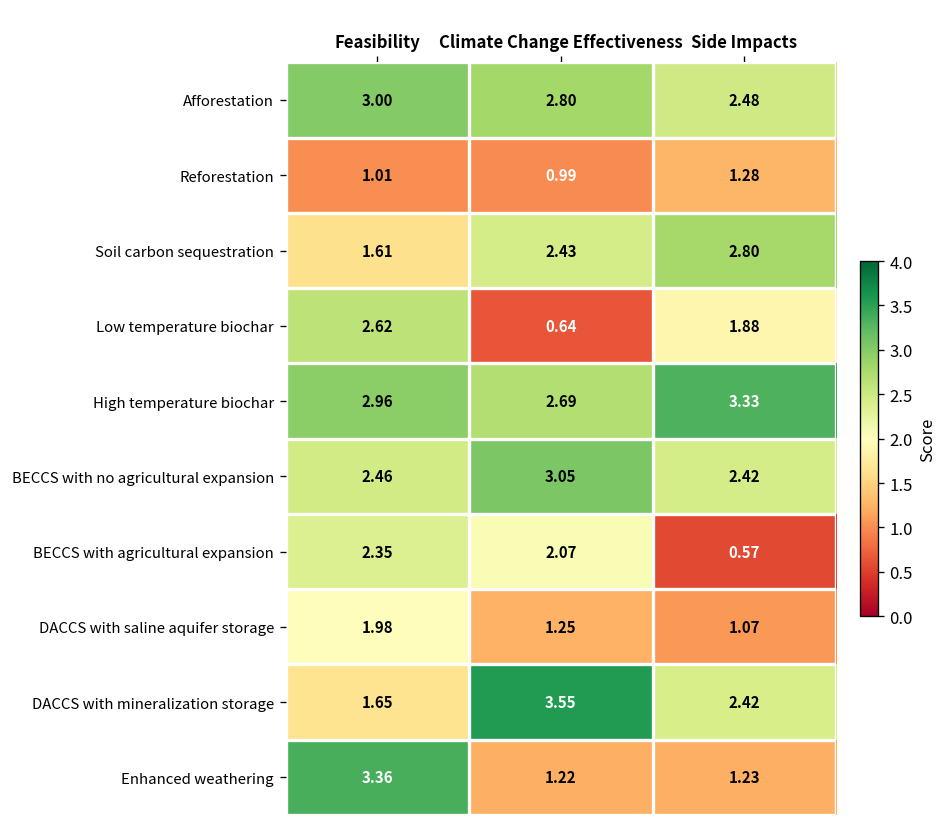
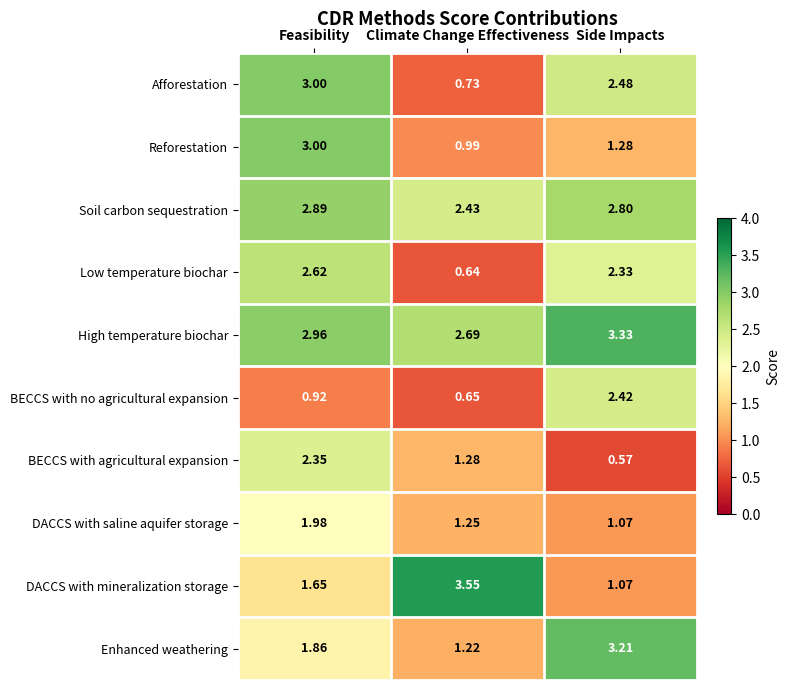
  {
    "Afforestation": {
      "Feasibility": 3.00,
-     "Climate Change Effectiveness": 2.80,
+     "Climate Change Effectiveness": 0.73,
      "Side Impacts": 2.48
    },
    "Reforestation": {
-     "Feasibility": 1.01,
+     "Feasibility": 3.00,
      "Climate Change Effectiveness": 0.99,
      "Side Impacts": 1.28
    },
    "Soil carbon sequestration": {
-     "Feasibility": 1.61,
+     "Feasibility": 2.89,
      "Climate Change Effectiveness": 2.43,
      "Side Impacts": 2.80
    },
    "Low temperature biochar": {
      "Feasibility": 2.62,
      "Climate Change Effectiveness": 0.64,
-     "Side Impacts": 1.88
+     "Side Impacts": 2.33
    },
    "High temperature biochar": {
      "Feasibility": 2.96,
      "Climate Change Effectiveness": 2.69,
      "Side Impacts": 3.33
    },
    "BECCS with no agricultural expansion": {
-     "Feasibility": 2.46,
-     "Climate Change Effectiveness": 3.05,
+     "Feasibility": 0.92,
+     "Climate Change Effectiveness": 0.65,
      "Side Impacts": 2.42
    },
    "BECCS with agricultural expansion": {
      "Feasibility": 2.35,
-     "Climate Change Effectiveness": 2.07,
+     "Climate Change Effectiveness": 1.28,
      "Side Impacts": 0.57
    },
    "DACCS with saline aquifer storage": {
      "Feasibility": 1.98,
      "Climate Change Effectiveness": 1.25,
      "Side Impacts": 1.07
    },
    "DACCS with mineralization storage": {
      "Feasibility": 1.65,
      "Climate Change Effectiveness": 3.55,
-     "Side Impacts": 2.42
+     "Side Impacts": 1.07
    },
    "Enhanced weathering": {
-     "Feasibility": 3.36,
+     "Feasibility": 1.86,
      "Climate Change Effectiveness": 1.22,
-     "Side Impacts": 1.23
+     "Side Impacts": 3.21
    }
  }
